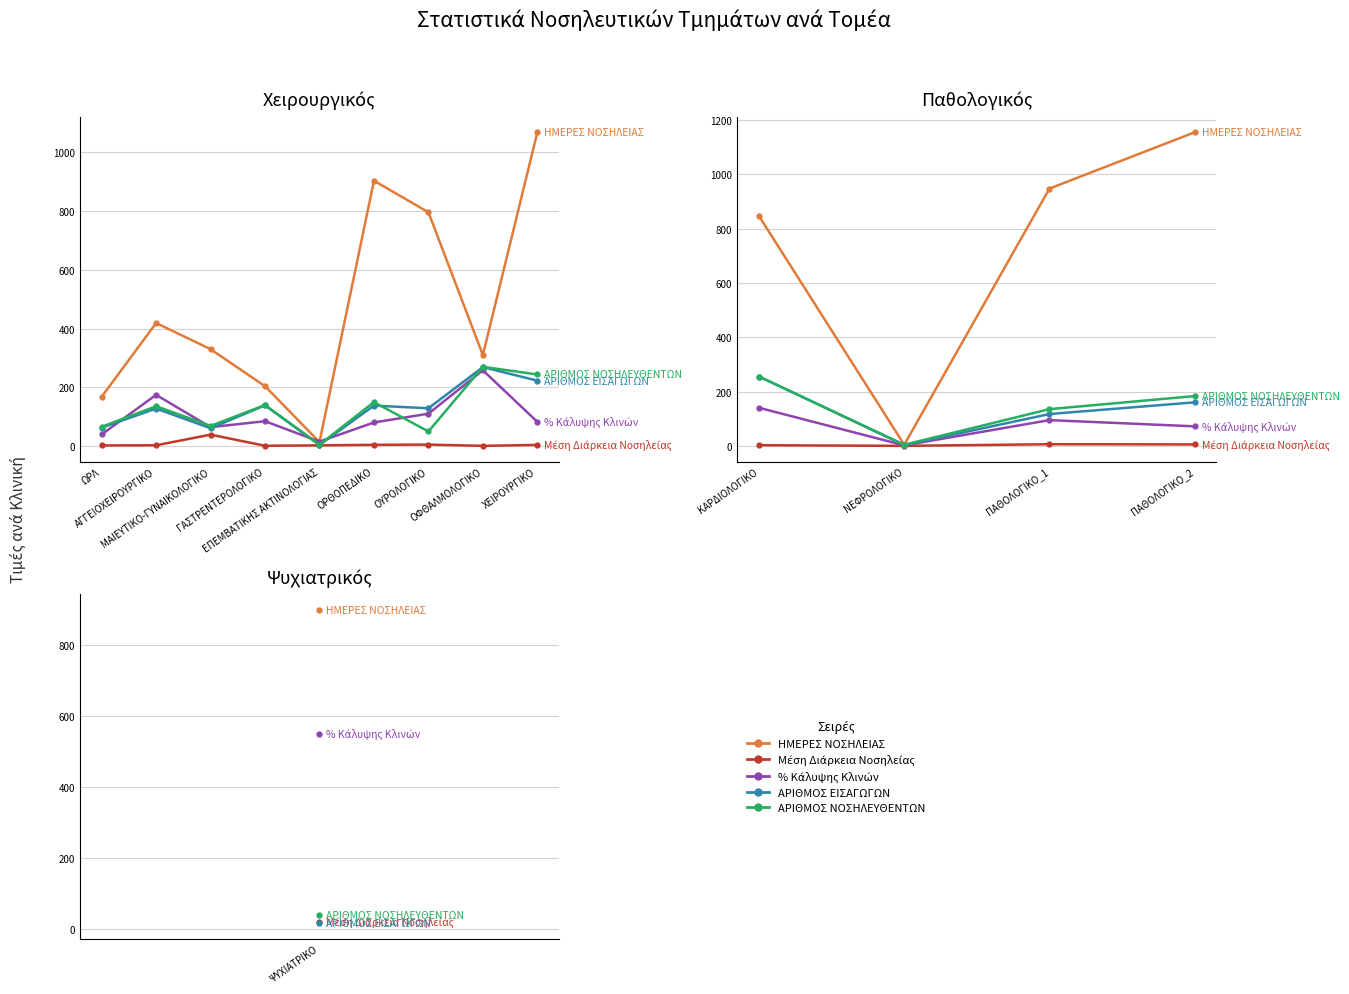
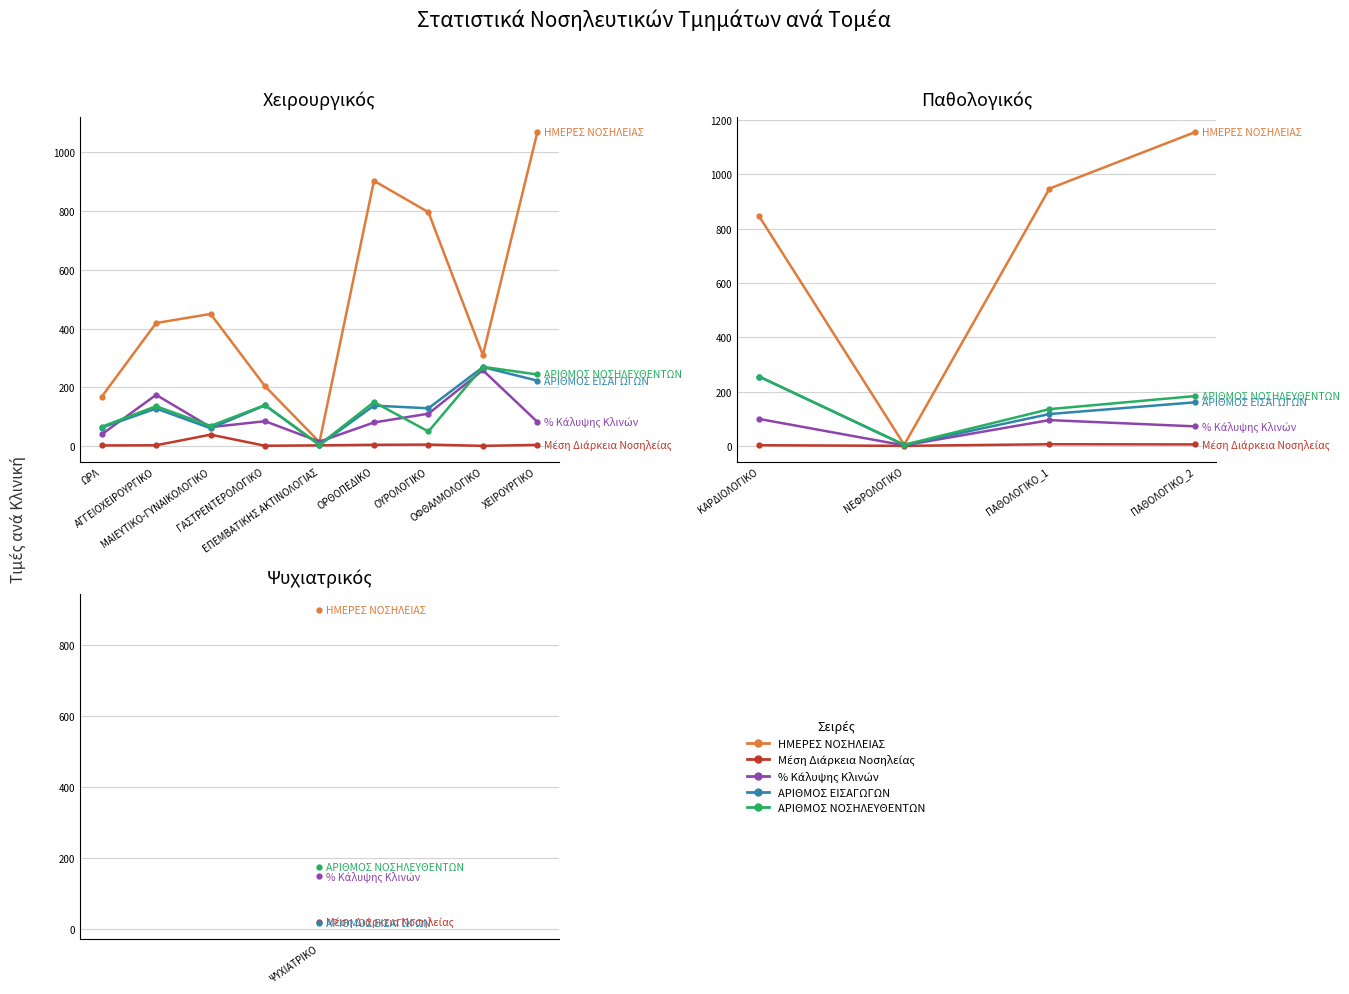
  {
    "Χειρουργικός": {
      "ΗΜΕΡΕΣ ΝΟΣΗΛΕΙΑΣ": {
        "ΩΡΛ": 170,
        "ΑΓΓΕΙΟΧΕΙΡΟΥΡΓΙΚΟ": 420,
-       "ΜΑΙΕΥΤΙΚΟ-ΓΥΝΑΙΚΟΛΟΓΙΚΟ": 330,
+       "ΜΑΙΕΥΤΙΚΟ-ΓΥΝΑΙΚΟΛΟΓΙΚΟ": 450,
        "ΓΑΣΤΡΕΝΤΕΡΟΛΟΓΙΚΟ": 200,
        "ΟΡΘΟΠΕΔΙΚΟ": 900,
        "ΟΥΡΟΛΟΓΙΚΟ": 800,
        "ΟΦΘΑΛΜΟΛΟΓΙΚΟ": 310,
        "ΧΕΙΡΟΥΡΓΙΚΟ": 1070
      },
      "Μέση Διάρκεια Νοσηλείας": {
        "ΩΡΛ": 0,
        "ΑΓΓΕΙΟΧΕΙΡΟΥΡΓΙΚΟ": 0,
        "ΜΑΙΕΥΤΙΚΟ-ΓΥΝΑΙΚΟΛΟΓΙΚΟ": 40,
        "ΓΑΣΤΡΕΝΤΕΡΟΛΟΓΙΚΟ": 0,
        "ΟΡΘΟΠΕΔΙΚΟ": 0,
        "ΟΥΡΟΛΟΓΙΚΟ": 10,
        "ΟΦΘΑΛΜΟΛΟΓΙΚΟ": 0,
        "ΧΕΙΡΟΥΡΓΙΚΟ": 0
      },
      "% Κάλυψης Κλινών": {
        "ΩΡΛ": 40,
        "ΑΓΓΕΙΟΧΕΙΡΟΥΡΓΙΚΟ": 170,
        "ΓΑΣΤΡΕΝΤΕΡΟΛΟΓΙΚΟ": 90,
        "ΟΡΘΟΠΕΔΙΚΟ": 80,
        "ΟΥΡΟΛΟΓΙΚΟ": 110,
        "ΟΦΘΑΛΜΟΛΟΓΙΚΟ": 260,
        "ΧΕΙΡΟΥΡΓΙΚΟ": 80
      },
      "ΑΡΙΘΜΟΣ ΕΙΣΑΓΩΓΩΝ": {
        "ΟΡΘΟΠΕΔΙΚΟ": 140,
        "ΟΥΡΟΛΟΓΙΚΟ": 130,
        "ΧΕΙΡΟΥΡΓΙΚΟ": 220
      },
      "ΑΡΙΘΜΟΣ ΝΟΣΗΛΕΥΘΕΝΤΩΝ": {
        "ΟΡΘΟΠΕΔΙΚΟ": 150,
        "ΟΥΡΟΛΟΓΙΚΟ": 50,
        "ΧΕΙΡΟΥΡΓΙΚΟ": 240
      }
    },
    "Παθολογικός": {
      "ΗΜΕΡΕΣ ΝΟΣΗΛΕΙΑΣ": {
        "ΚΑΡΔΙΟΛΟΓΙΚΟ": 850,
        "ΠΑΘΟΛΟΓΙΚΟ_1": 950,
        "ΠΑΘΟΛΟΓΙΚΟ_2": 1150
      },
      "Μέση Διάρκεια Νοσηλείας": {
        "ΚΑΡΔΙΟΛΟΓΙΚΟ": 0,
        "ΠΑΘΟΛΟΓΙΚΟ_1": 10,
        "ΠΑΘΟΛΟΓΙΚΟ_2": 10
      },
      "% Κάλυψης Κλινών": {
-       "ΚΑΡΔΙΟΛΟΓΙΚΟ": 140,
+       "ΚΑΡΔΙΟΛΟΓΙΚΟ": 100,
        "ΠΑΘΟΛΟΓΙΚΟ_1": 100,
        "ΠΑΘΟΛΟΓΙΚΟ_2": 70
      },
      "ΑΡΙΘΜΟΣ ΕΙΣΑΓΩΓΩΝ": {
        "ΠΑΘΟΛΟΓΙΚΟ_1": 120,
        "ΠΑΘΟΛΟΓΙΚΟ_2": 160
      },
      "ΑΡΙΘΜΟΣ ΝΟΣΗΛΕΥΘΕΝΤΩΝ": {
        "ΠΑΘΟΛΟΓΙΚΟ_1": 140,
        "ΠΑΘΟΛΟΓΙΚΟ_2": 180
      }
    },
    "Ψυχιατρικός": {
      "ΗΜΕΡΕΣ ΝΟΣΗΛΕΙΑΣ": {
        "ΨΥΧΙΑΤΡΙΚΟ": 900
      },
      "% Κάλυψης Κλινών": {
-       "ΨΥΧΙΑΤΡΙΚΟ": 550
+       "ΨΥΧΙΑΤΡΙΚΟ": 150
      },
      "ΑΡΙΘΜΟΣ ΝΟΣΗΛΕΥΘΕΝΤΩΝ": {
-       "ΨΥΧΙΑΤΡΙΚΟ": 40
+       "ΨΥΧΙΑΤΡΙΚΟ": 170
      }
    }
  }
